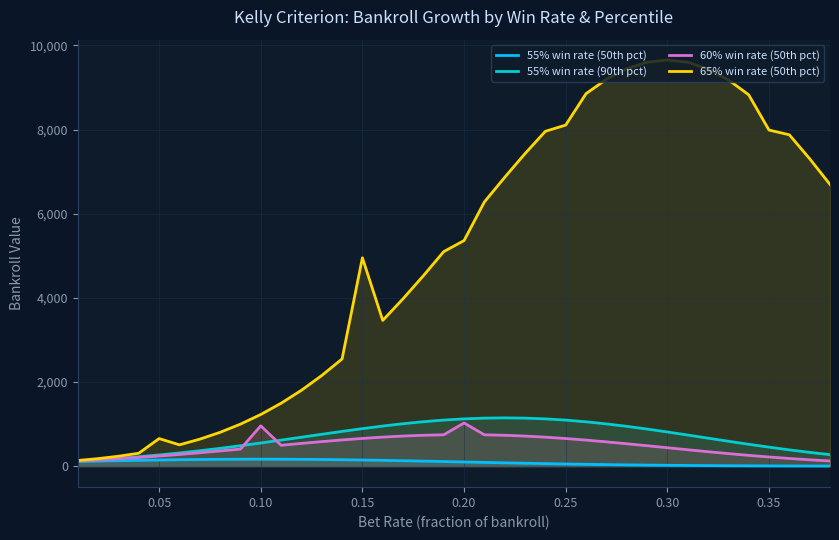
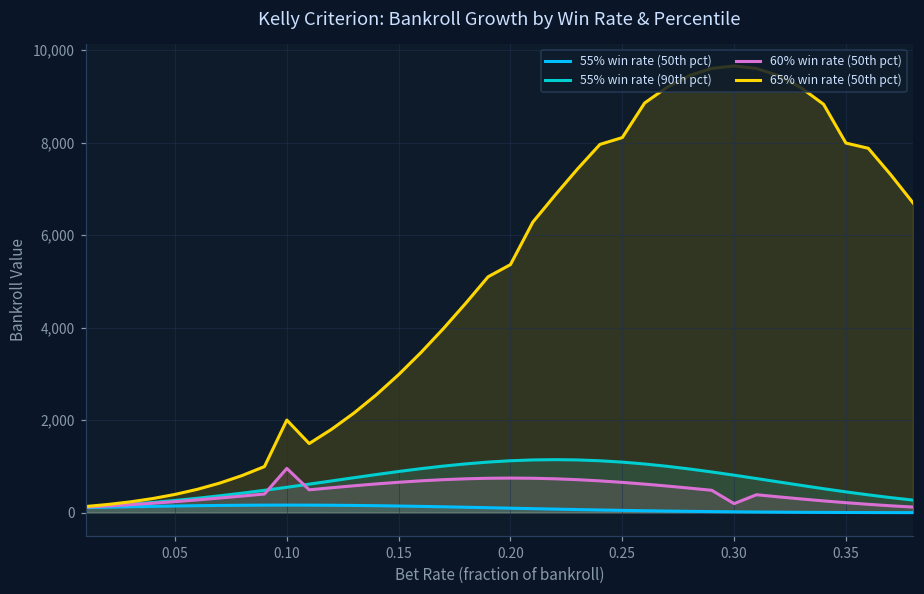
  {
    "60% win rate (50th pct)": {
      "0.10": "1,000",
      "0.15": "700",
-     "0.20": "1,000",
+     "0.20": "700",
      "0.25": "700",
-     "0.30": "400",
+     "0.30": "200",
      "0.35": "200"
    },
    "65% win rate (50th pct)": {
-     "0.05": "700",
-     "0.10": "1,200",
-     "0.15": "5,000",
+     "0.05": "400",
+     "0.10": "2,000",
+     "0.15": "3,000",
      "0.20": "5,400",
      "0.25": "8,100",
      "0.35": "8,000"
    }
  }
